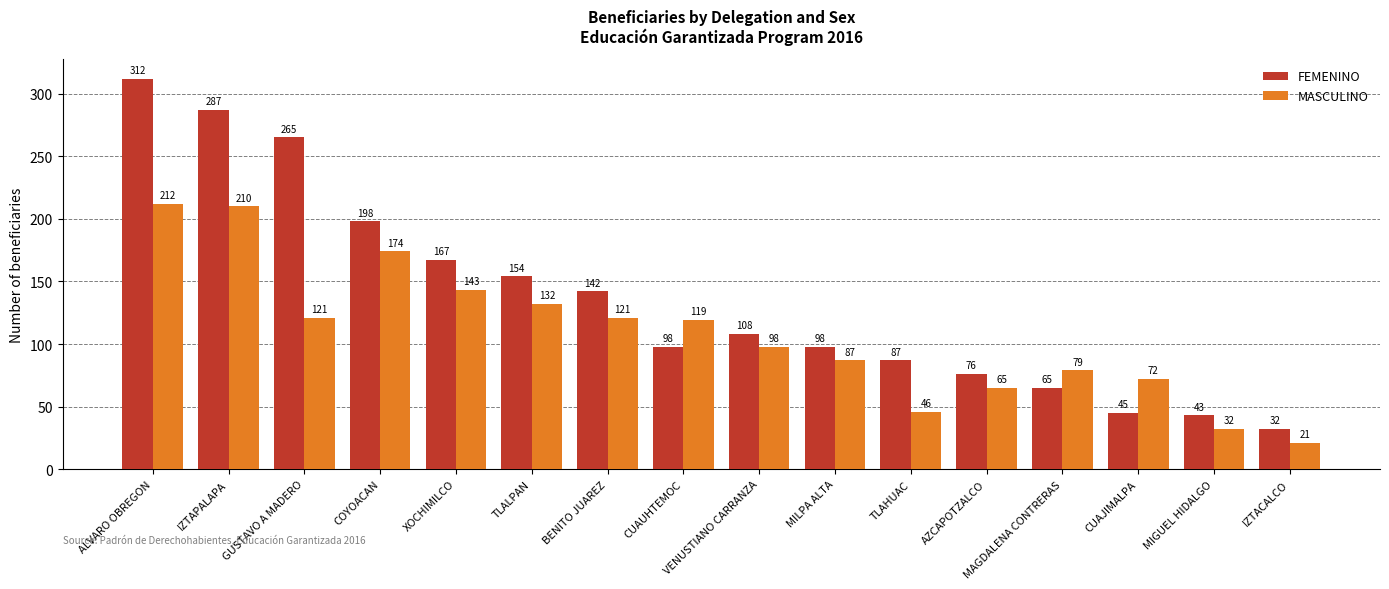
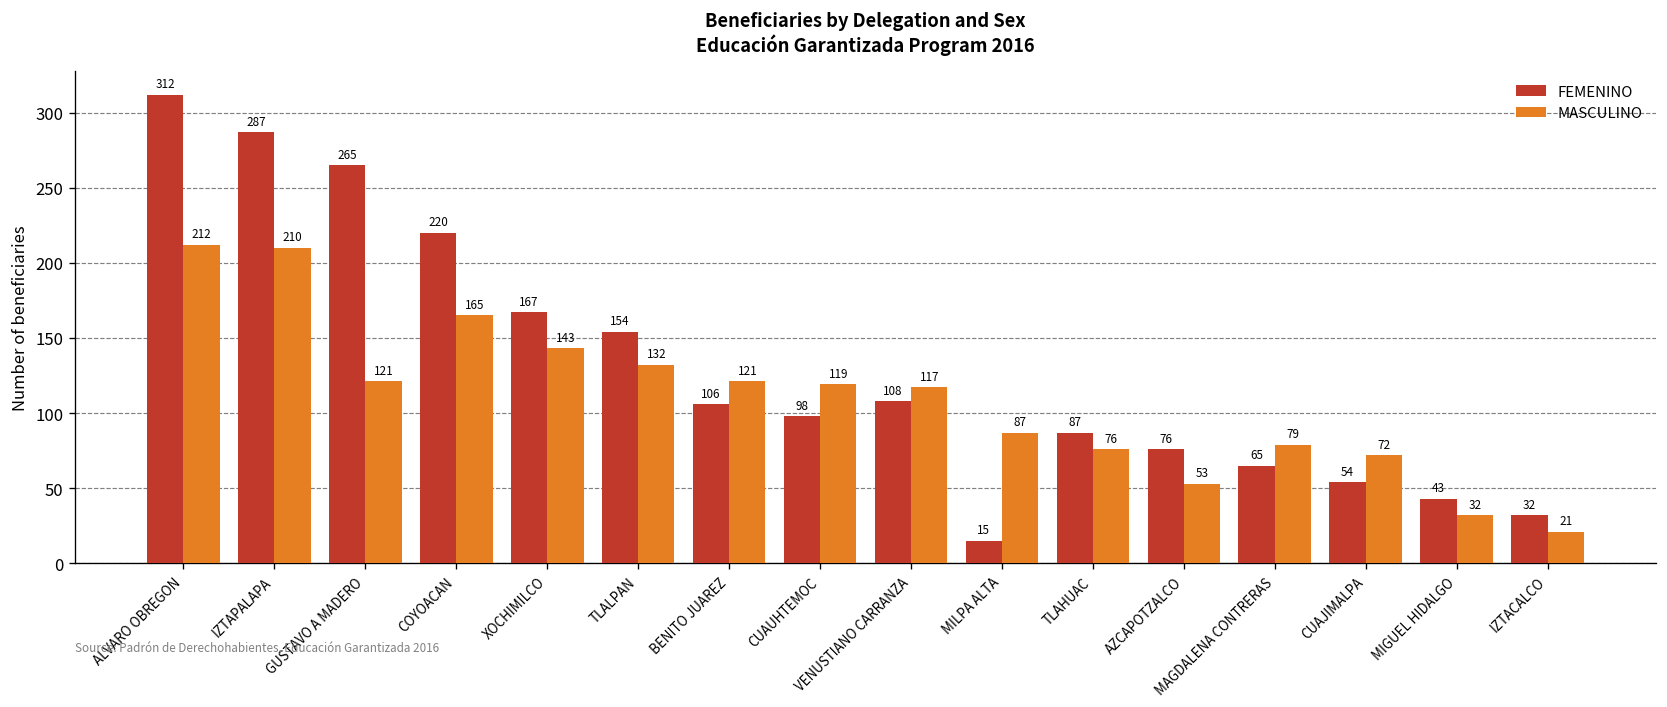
  {
    "FEMENINO": {
      "ALVARO OBREGON": 312,
      "IZTAPALAPA": 287,
      "GUSTAVO A MADERO": 265,
-     "COYOACAN": 198,
+     "COYOACAN": 220,
      "XOCHIMILCO": 167,
      "TLALPAN": 154,
-     "BENITO JUAREZ": 142,
+     "BENITO JUAREZ": 106,
      "CUAUHTEMOC": 98,
      "VENUSTIANO CARRANZA": 108,
-     "MILPA ALTA": 98,
+     "MILPA ALTA": 15,
      "TLAHUAC": 87,
      "AZCAPOTZALCO": 76,
      "MAGDALENA CONTRERAS": 65,
-     "CUAJIMALPA": 45,
+     "CUAJIMALPA": 54,
      "MIGUEL HIDALGO": 43,
      "IZTACALCO": 32
    },
    "MASCULINO": {
      "ALVARO OBREGON": 212,
      "IZTAPALAPA": 210,
      "GUSTAVO A MADERO": 121,
-     "COYOACAN": 174,
+     "COYOACAN": 165,
      "XOCHIMILCO": 143,
      "TLALPAN": 132,
      "BENITO JUAREZ": 121,
      "CUAUHTEMOC": 119,
-     "VENUSTIANO CARRANZA": 98,
+     "VENUSTIANO CARRANZA": 117,
      "MILPA ALTA": 87,
-     "TLAHUAC": 46,
-     "AZCAPOTZALCO": 65,
+     "TLAHUAC": 76,
+     "AZCAPOTZALCO": 53,
      "MAGDALENA CONTRERAS": 79,
      "CUAJIMALPA": 72,
      "MIGUEL HIDALGO": 32,
      "IZTACALCO": 21
    }
  }
